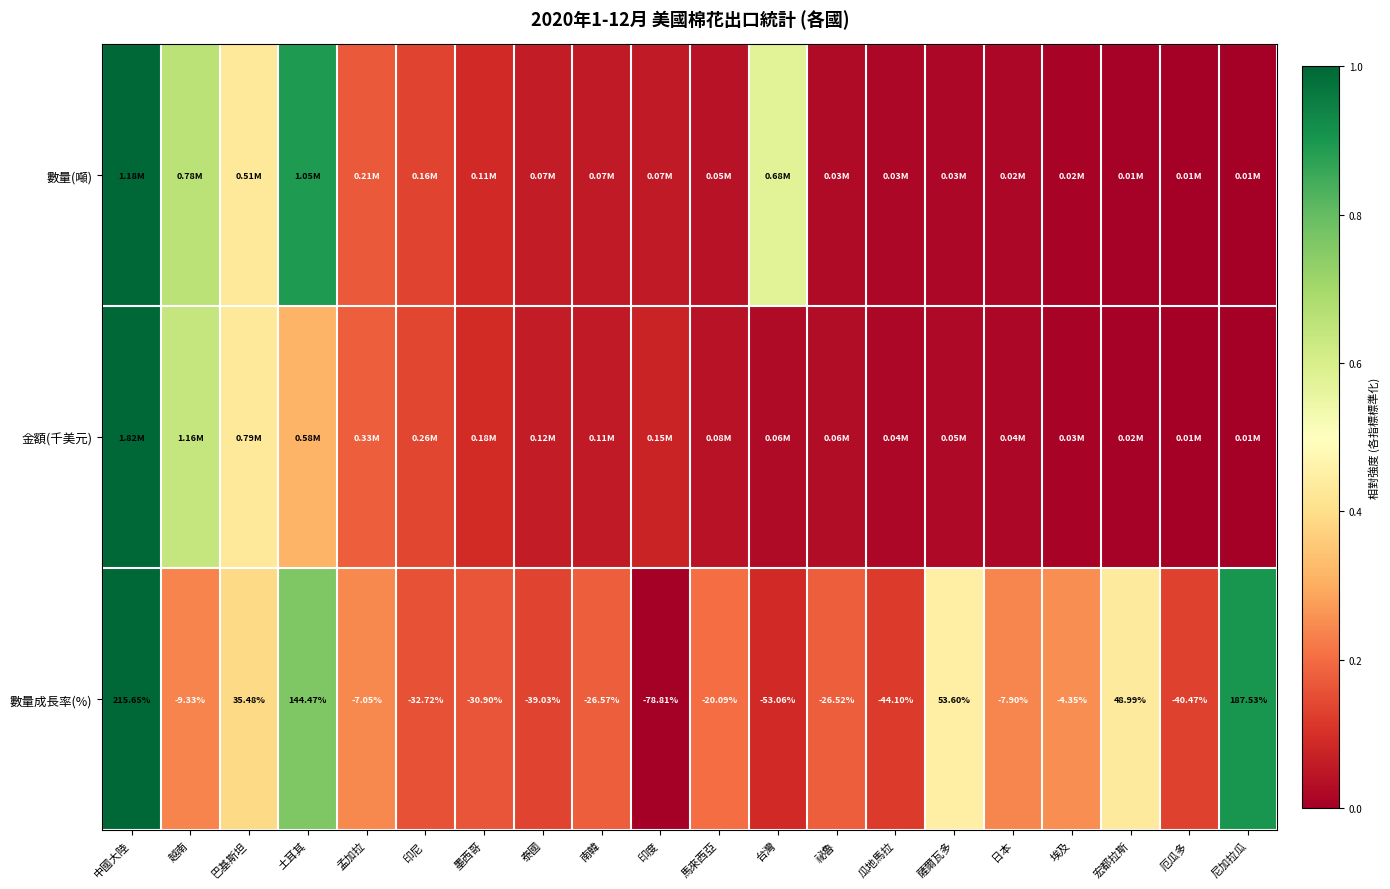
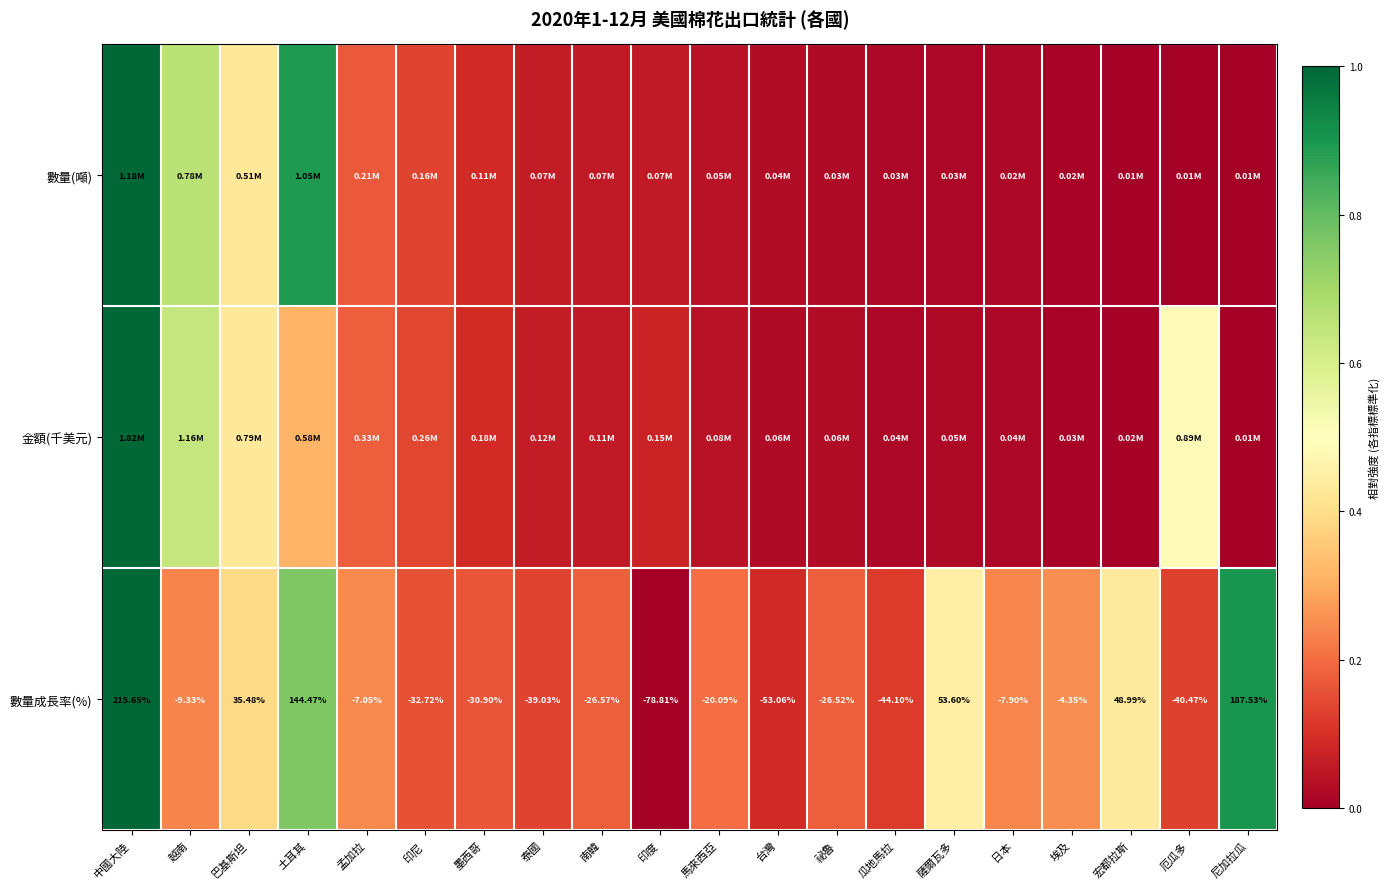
  {
    "數量(噸)": {
      "中國大陸": "1.18M",
      "越南": "0.78M",
      "巴基斯坦": "0.51M",
      "土耳其": "1.05M",
      "孟加拉": "0.21M",
      "印尼": "0.16M",
      "墨西哥": "0.11M",
      "泰國": "0.07M",
      "南韓": "0.07M",
      "印度": "0.07M",
      "馬來西亞": "0.05M",
-     "台灣": "0.68M",
+     "台灣": "0.04M",
      "祕魯": "0.03M",
      "瓜地馬拉": "0.03M",
      "薩爾瓦多": "0.03M",
      "日本": "0.02M",
      "埃及": "0.02M",
      "宏都拉斯": "0.01M",
      "厄瓜多": "0.01M",
      "尼加拉瓜": "0.01M"
    },
    "金額(千美元)": {
      "中國大陸": "1.82M",
      "越南": "1.16M",
      "巴基斯坦": "0.79M",
      "土耳其": "0.58M",
      "孟加拉": "0.33M",
      "印尼": "0.26M",
      "墨西哥": "0.18M",
      "泰國": "0.12M",
      "南韓": "0.11M",
      "印度": "0.15M",
      "馬來西亞": "0.08M",
      "台灣": "0.06M",
      "祕魯": "0.06M",
      "瓜地馬拉": "0.04M",
      "薩爾瓦多": "0.05M",
      "日本": "0.04M",
      "埃及": "0.03M",
      "宏都拉斯": "0.02M",
-     "厄瓜多": "0.01M",
+     "厄瓜多": "0.89M",
      "尼加拉瓜": "0.01M"
    },
    "數量成長率(%)": {
      "中國大陸": "215.65%",
      "越南": "-9.33%",
      "巴基斯坦": "35.48%",
      "土耳其": "144.47%",
      "孟加拉": "-7.05%",
      "印尼": "-32.72%",
      "墨西哥": "-30.90%",
      "泰國": "-39.03%",
      "南韓": "-26.57%",
      "印度": "-78.81%",
      "馬來西亞": "-20.09%",
      "台灣": "-53.06%",
      "祕魯": "-26.52%",
      "瓜地馬拉": "-44.10%",
      "薩爾瓦多": "53.60%",
      "日本": "-7.90%",
      "埃及": "-4.35%",
      "宏都拉斯": "48.99%",
      "厄瓜多": "-40.47%",
      "尼加拉瓜": "187.53%"
    }
  }
